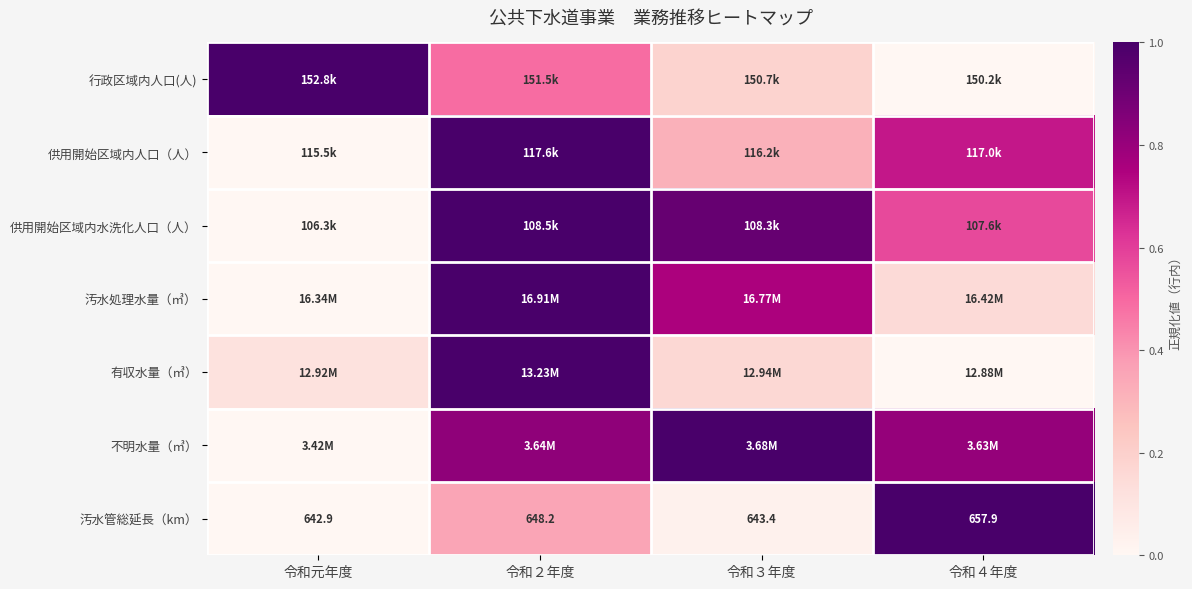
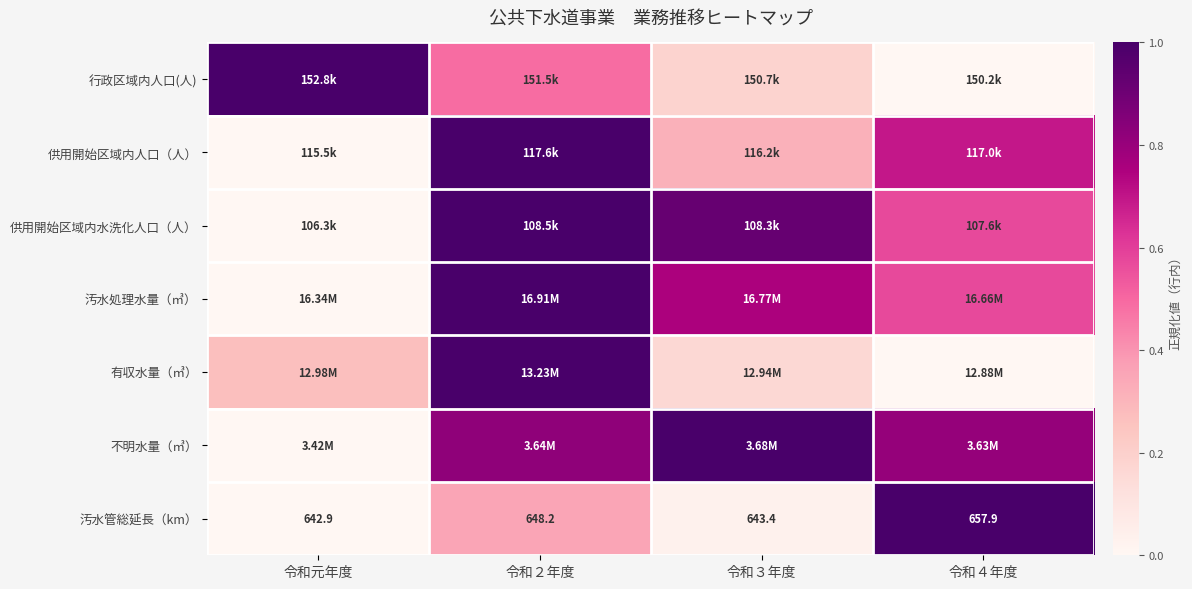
  {
    "行政区域内人口(人)": {
      "令和元年度": "152.8k",
      "令和２年度": "151.5k",
      "令和３年度": "150.7k",
      "令和４年度": "150.2k"
    },
    "供用開始区域内人口（人）": {
      "令和元年度": "115.5k",
      "令和２年度": "117.6k",
      "令和３年度": "116.2k",
      "令和４年度": "117.0k"
    },
    "供用開始区域内水洗化人口（人）": {
      "令和元年度": "106.3k",
      "令和２年度": "108.5k",
      "令和３年度": "108.3k",
      "令和４年度": "107.6k"
    },
    "汚水処理水量（㎥）": {
      "令和元年度": "16.34M",
      "令和２年度": "16.91M",
      "令和３年度": "16.77M",
-     "令和４年度": "16.42M"
+     "令和４年度": "16.66M"
    },
    "有収水量（㎥）": {
-     "令和元年度": "12.92M",
+     "令和元年度": "12.98M",
      "令和２年度": "13.23M",
      "令和３年度": "12.94M",
      "令和４年度": "12.88M"
    },
    "不明水量（㎥）": {
      "令和元年度": "3.42M",
      "令和２年度": "3.64M",
      "令和３年度": "3.68M",
      "令和４年度": "3.63M"
    },
    "汚水管総延長（km）": {
      "令和元年度": "642.9",
      "令和２年度": "648.2",
      "令和３年度": "643.4",
      "令和４年度": "657.9"
    }
  }
